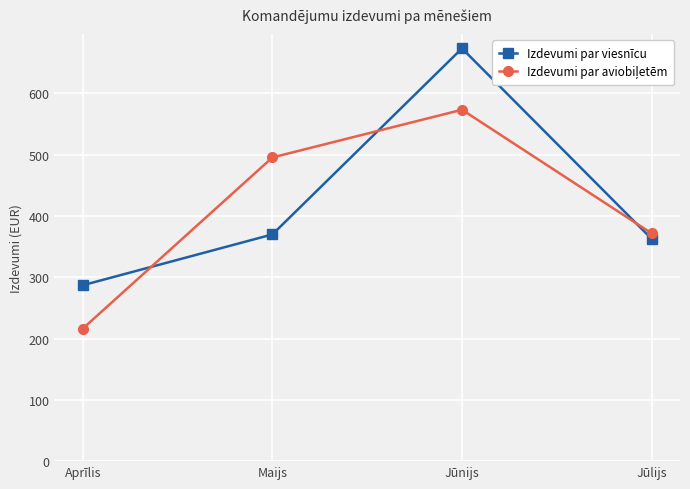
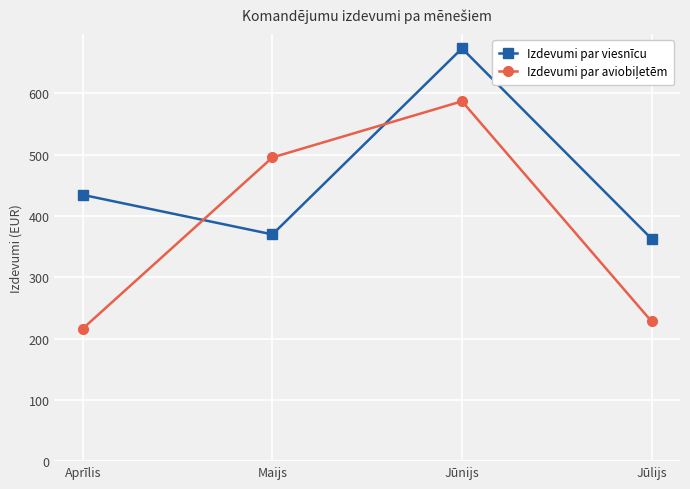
  {
    "Izdevumi par viesnīcu": {
-     "Aprīlis": 290,
+     "Aprīlis": 430,
      "Maijs": 370,
      "Jūnijs": 670,
      "Jūlijs": 360
    },
    "Izdevumi par aviobiļetēm": {
      "Aprīlis": 220,
      "Maijs": 500,
-     "Jūnijs": 570,
-     "Jūlijs": 370
+     "Jūnijs": 590,
+     "Jūlijs": 230
    }
  }
